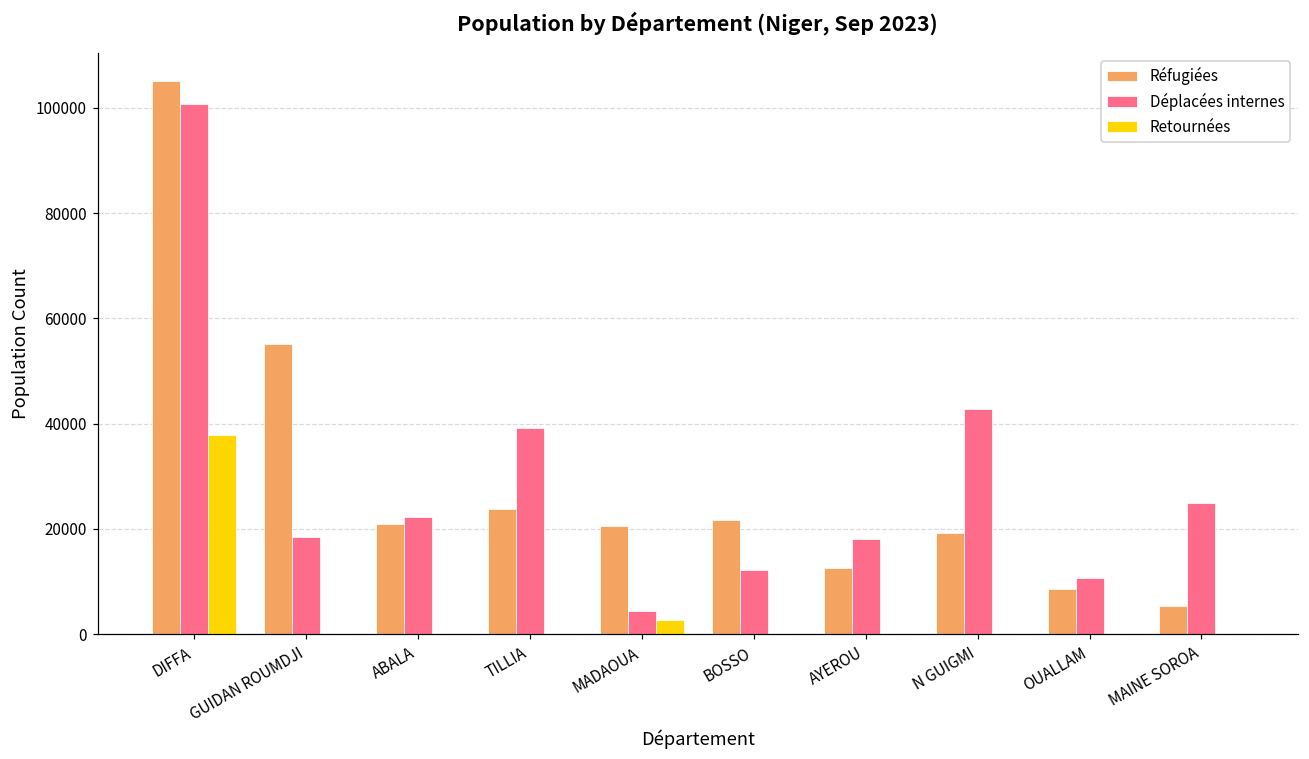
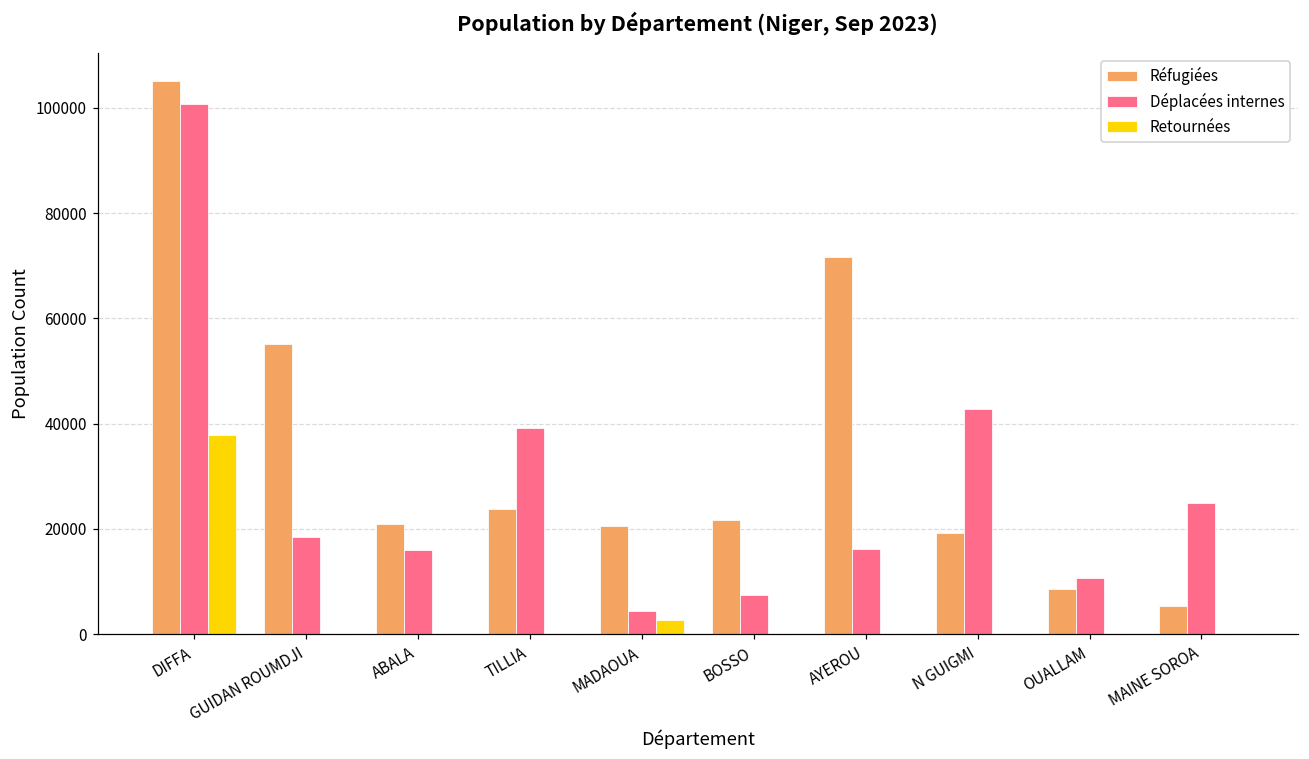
  {
    "Réfugiées": {
      "DIFFA": 105000,
      "GUIDAN ROUMDJI": 55000,
      "ABALA": 21000,
      "TILLIA": 24000,
      "MADAOUA": 21000,
      "BOSSO": 22000,
-     "AYEROU": 13000,
+     "AYEROU": 72000,
      "N GUIGMI": 19000,
      "OUALLAM": 9000,
      "MAINE SOROA": 5000
    },
    "Déplacées internes": {
      "DIFFA": 101000,
      "GUIDAN ROUMDJI": 18000,
-     "ABALA": 22000,
+     "ABALA": 16000,
      "TILLIA": 39000,
      "MADAOUA": 4000,
-     "BOSSO": 12000,
-     "AYEROU": 18000,
+     "BOSSO": 7000,
+     "AYEROU": 16000,
      "N GUIGMI": 43000,
      "OUALLAM": 11000,
      "MAINE SOROA": 25000
    },
    "Retournées": {
      "DIFFA": 38000,
      "GUIDAN ROUMDJI": 0,
      "ABALA": 0,
      "TILLIA": 0,
      "MADAOUA": 3000,
      "BOSSO": 0,
      "AYEROU": 0,
      "N GUIGMI": 0,
      "OUALLAM": 0,
      "MAINE SOROA": 0
    }
  }
